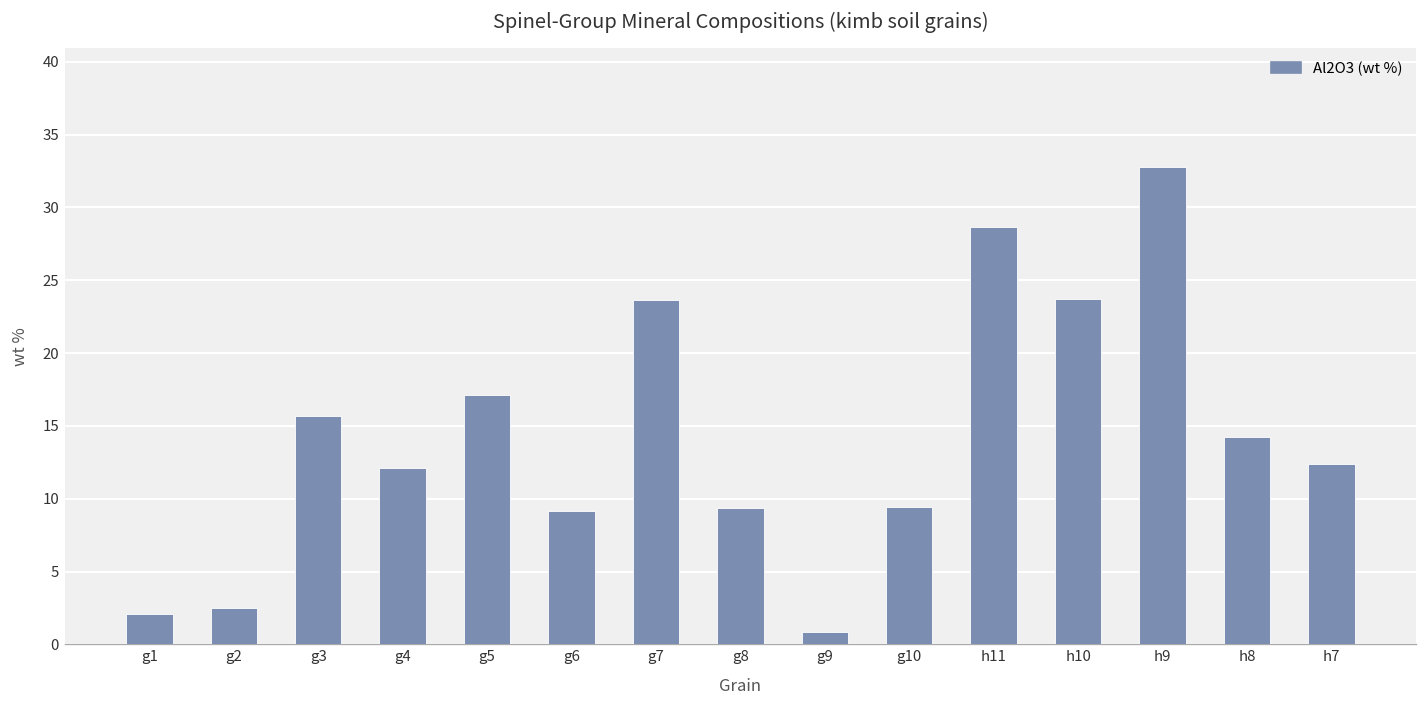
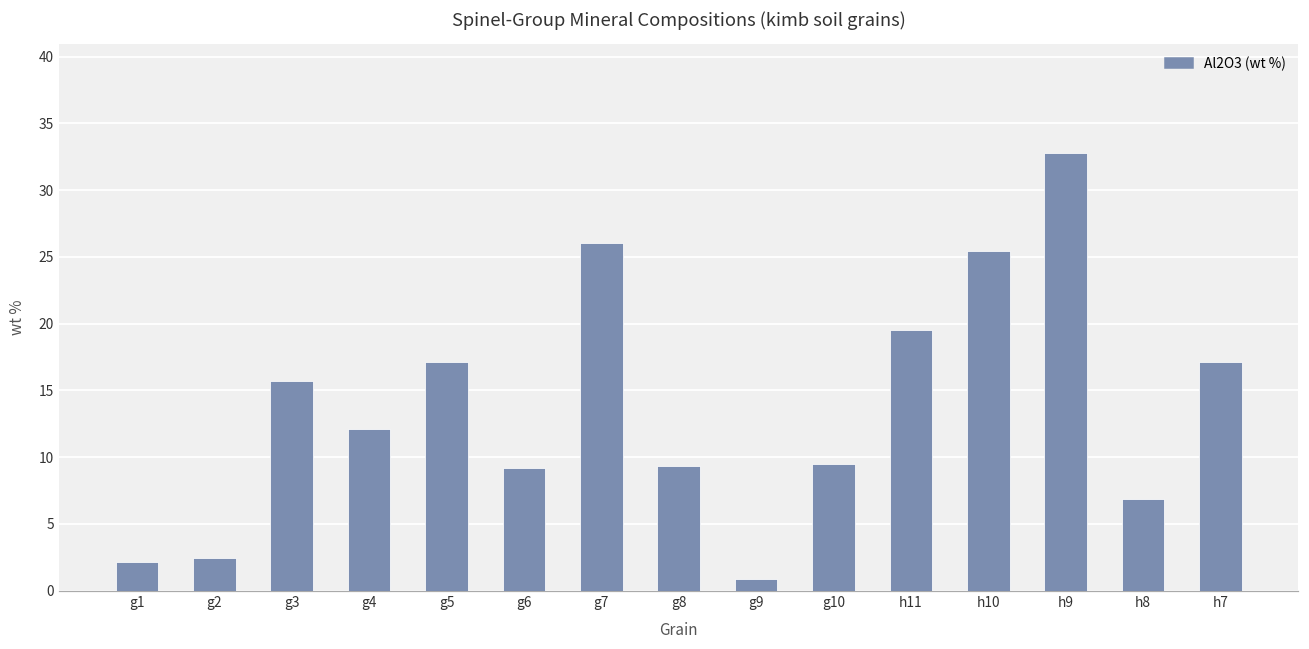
  {
    "g1": 2.1,
    "g2": 2.5,
    "g3": 15.7,
    "g4": 12.1,
    "g5": 17.1,
    "g6": 9.2,
-   "g7": 23.6,
+   "g7": 26.0,
    "g8": 9.4,
    "g9": 0.9,
    "g10": 9.5,
-   "h11": 28.7,
-   "h10": 23.7,
+   "h11": 19.5,
+   "h10": 25.4,
    "h9": 32.8,
-   "h8": 14.2,
-   "h7": 12.4
+   "h8": 6.8,
+   "h7": 17.1
  }
